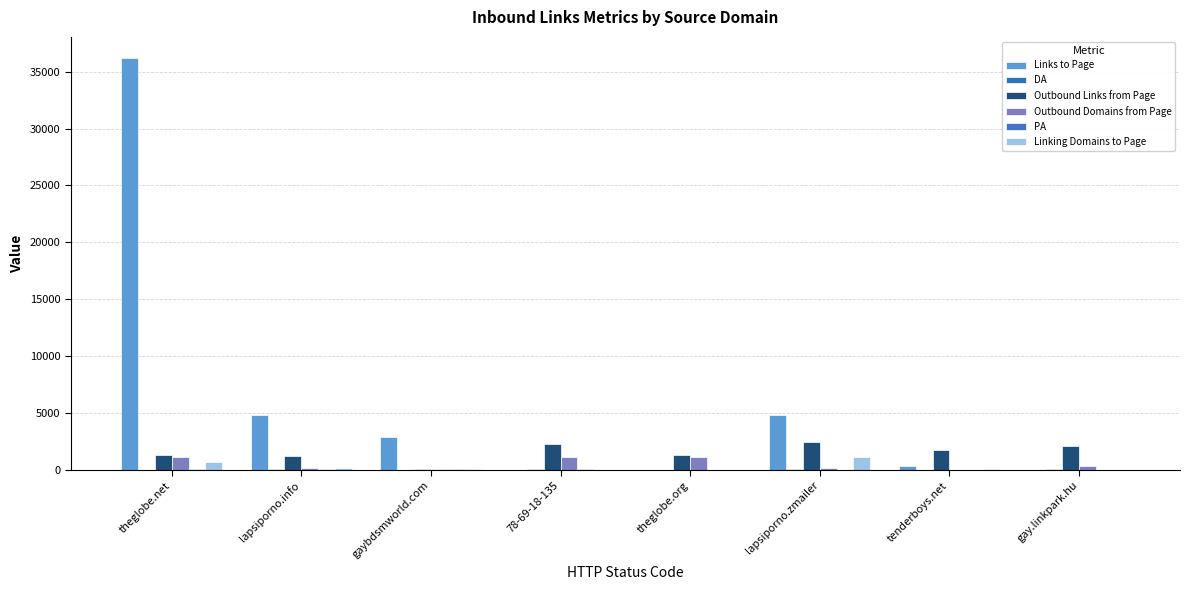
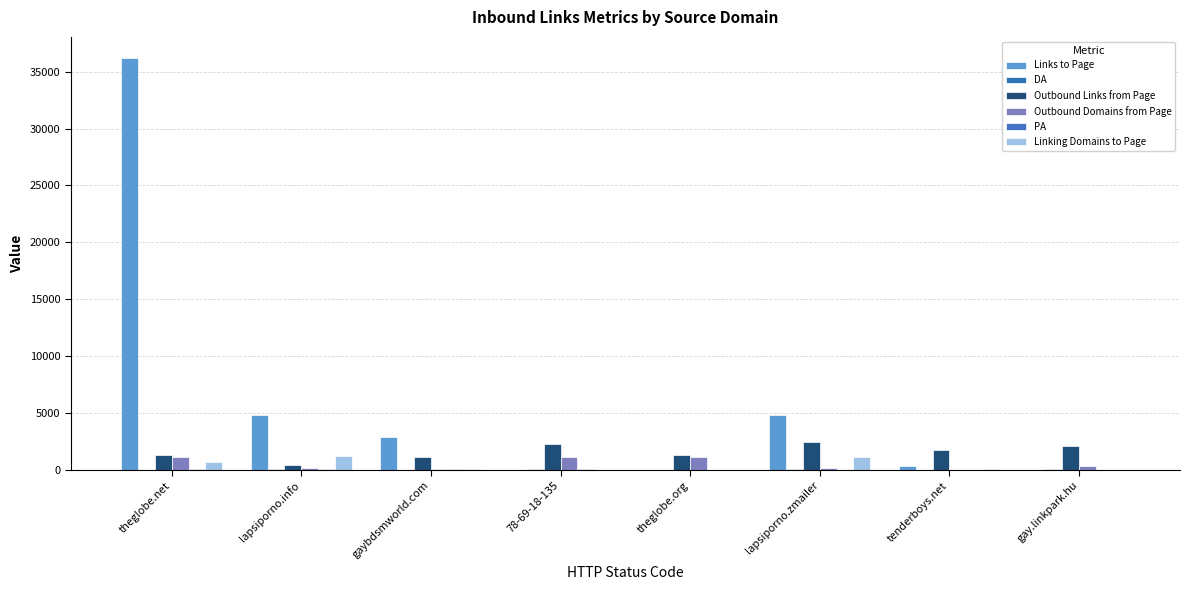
  {
    "Outbound Links from Page": {
      "theglobe.net": 1300,
-     "lapsiporno.info": 1200,
-     "gaybdsmworld.com": 100,
+     "lapsiporno.info": 400,
+     "gaybdsmworld.com": 1100,
      "78-69-18-135": 2300,
      "theglobe.org": 1300,
      "lapsiporno.zmailer": 2400,
      "tenderboys.net": 1700,
      "gay.linkpark.hu": 2100
    },
    "Linking Domains to Page": {
      "theglobe.net": 700,
-     "lapsiporno.info": 200,
+     "lapsiporno.info": 1200,
      "78-69-18-135": 0,
      "lapsiporno.zmailer": 1100
    }
  }
